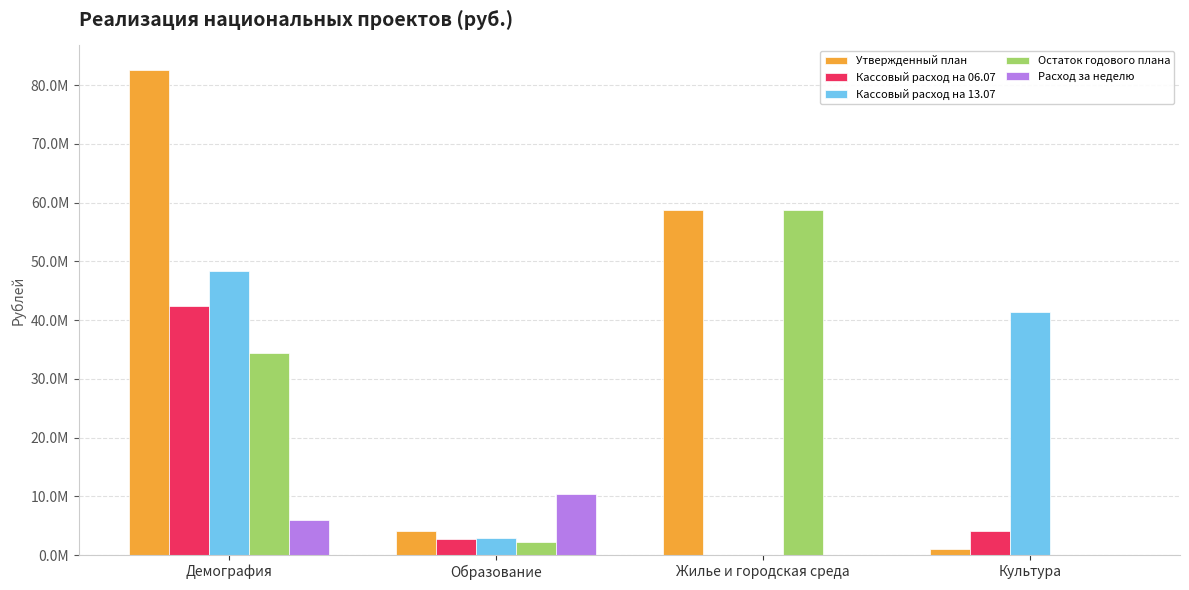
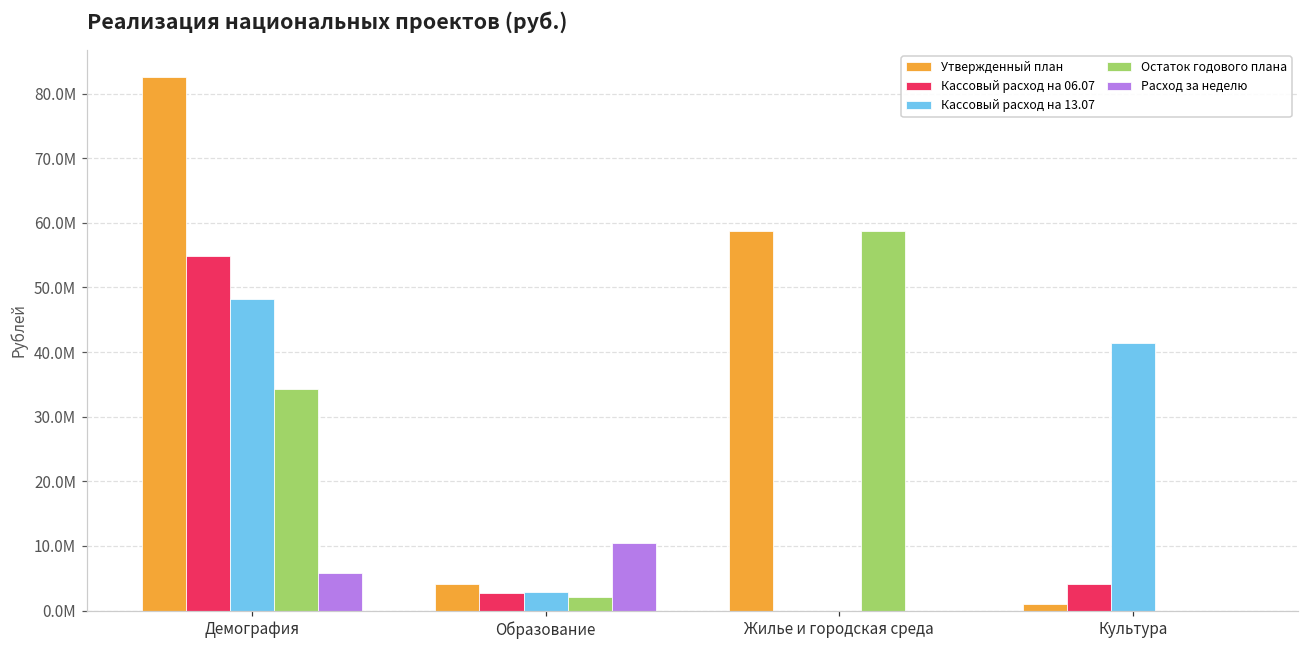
  {
    "Утвержденный план": {
      "Демография": 83000000,
      "Образование": 4000000,
      "Жилье и городская среда": 59000000,
      "Культура": 1000000
    },
    "Кассовый расход на 06.07": {
-     "Демография": 42000000,
+     "Демография": 55000000,
      "Образование": 3000000,
      "Жилье и городская среда": 0,
      "Культура": 4000000
    },
    "Кассовый расход на 13.07": {
      "Демография": 48000000,
      "Образование": 3000000,
      "Жилье и городская среда": 0,
      "Культура": 41000000
    },
    "Остаток годового плана": {
      "Демография": 34000000,
      "Образование": 2000000,
      "Жилье и городская среда": 59000000,
      "Культура": 0
    },
    "Расход за неделю": {
      "Демография": 6000000,
      "Образование": 10000000,
      "Жилье и городская среда": 0,
      "Культура": 0
    }
  }
